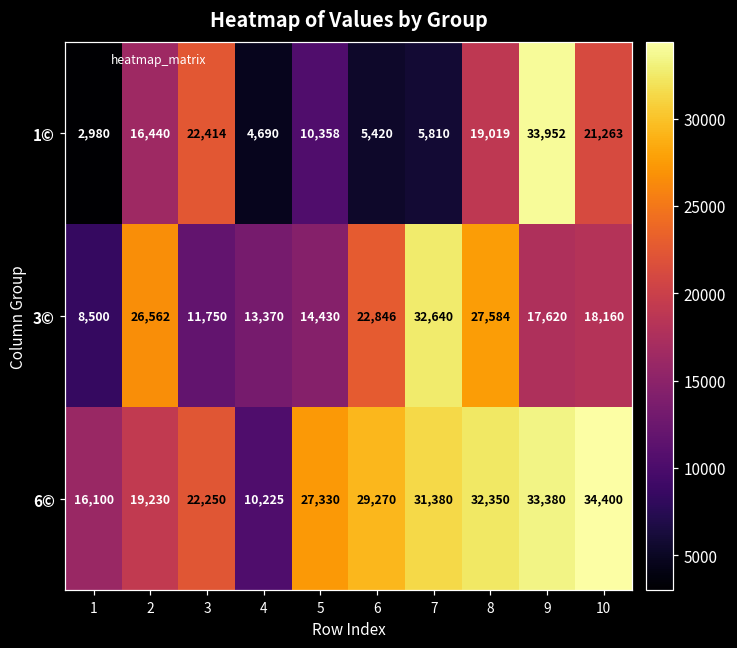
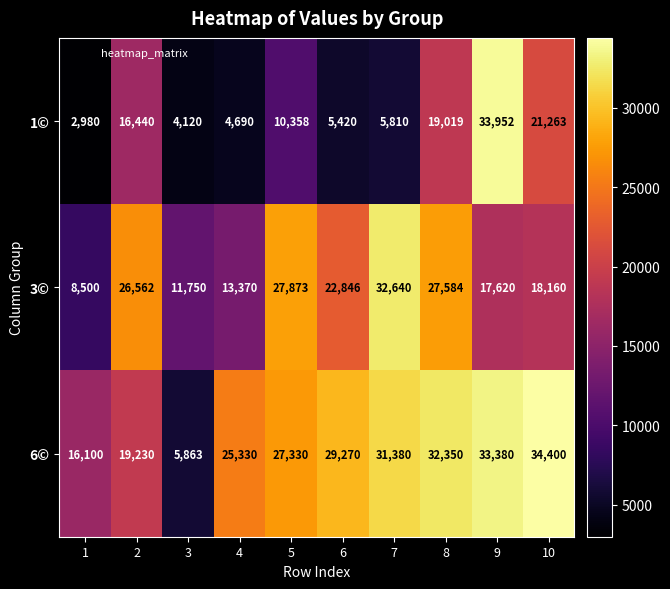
  {
    "1©": {
      "1": "2,980",
      "2": "16,440",
-     "3": "22,414",
+     "3": "4,120",
      "4": "4,690",
      "5": "10,358",
      "6": "5,420",
      "7": "5,810",
      "8": "19,019",
      "9": "33,952",
      "10": "21,263"
    },
    "3©": {
      "1": "8,500",
      "2": "26,562",
      "3": "11,750",
      "4": "13,370",
-     "5": "14,430",
+     "5": "27,873",
      "6": "22,846",
      "7": "32,640",
      "8": "27,584",
      "9": "17,620",
      "10": "18,160"
    },
    "6©": {
      "1": "16,100",
      "2": "19,230",
-     "3": "22,250",
-     "4": "10,225",
+     "3": "5,863",
+     "4": "25,330",
      "5": "27,330",
      "6": "29,270",
      "7": "31,380",
      "8": "32,350",
      "9": "33,380",
      "10": "34,400"
    }
  }
